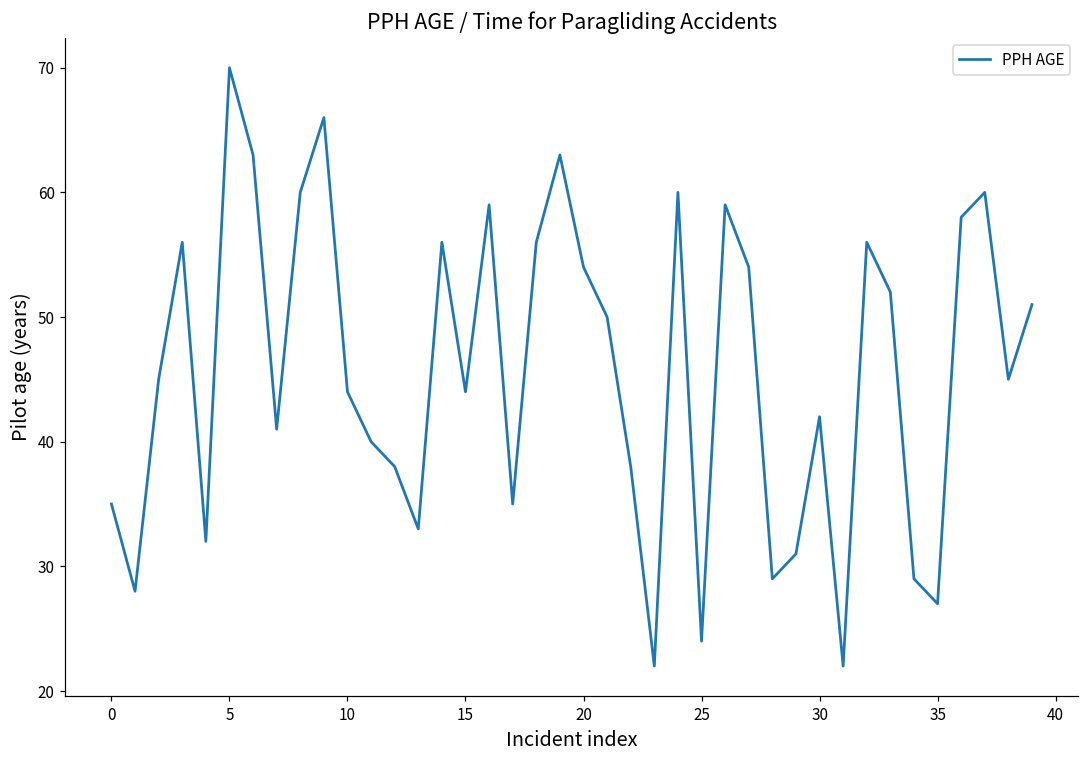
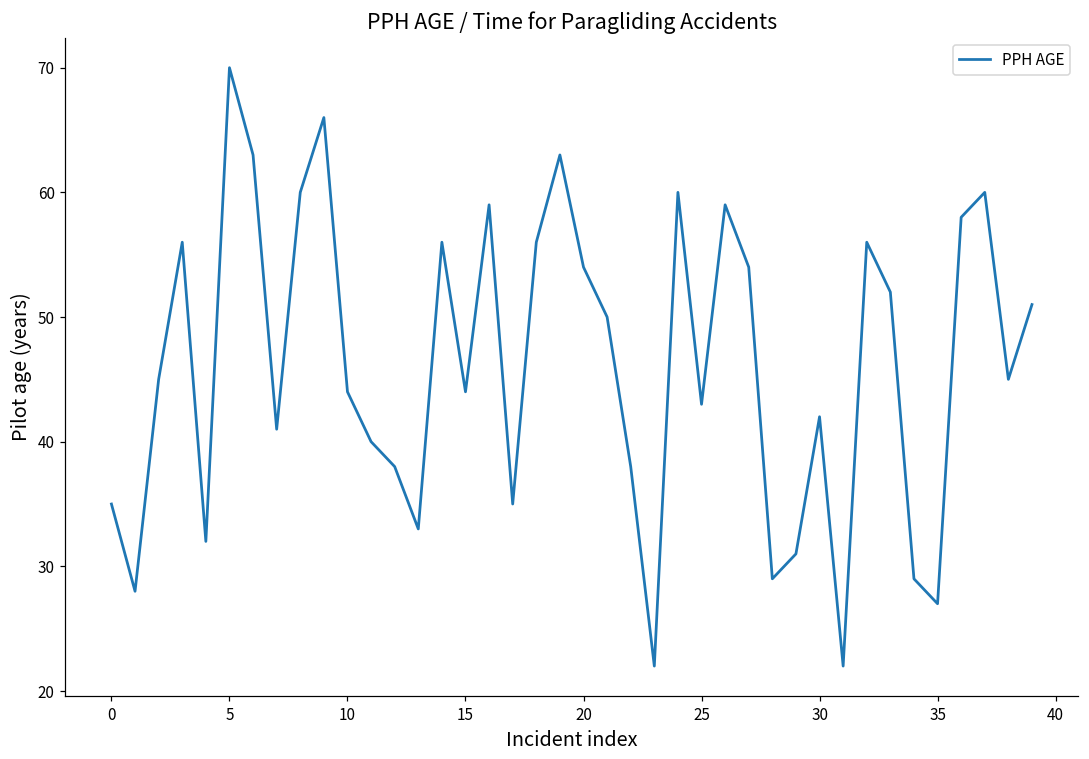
  {
    "0": 35,
    "5": 70,
    "10": 44,
    "15": 44,
    "20": 54,
-   "25": 24,
+   "25": 43,
    "30": 42,
    "35": 27
  }
